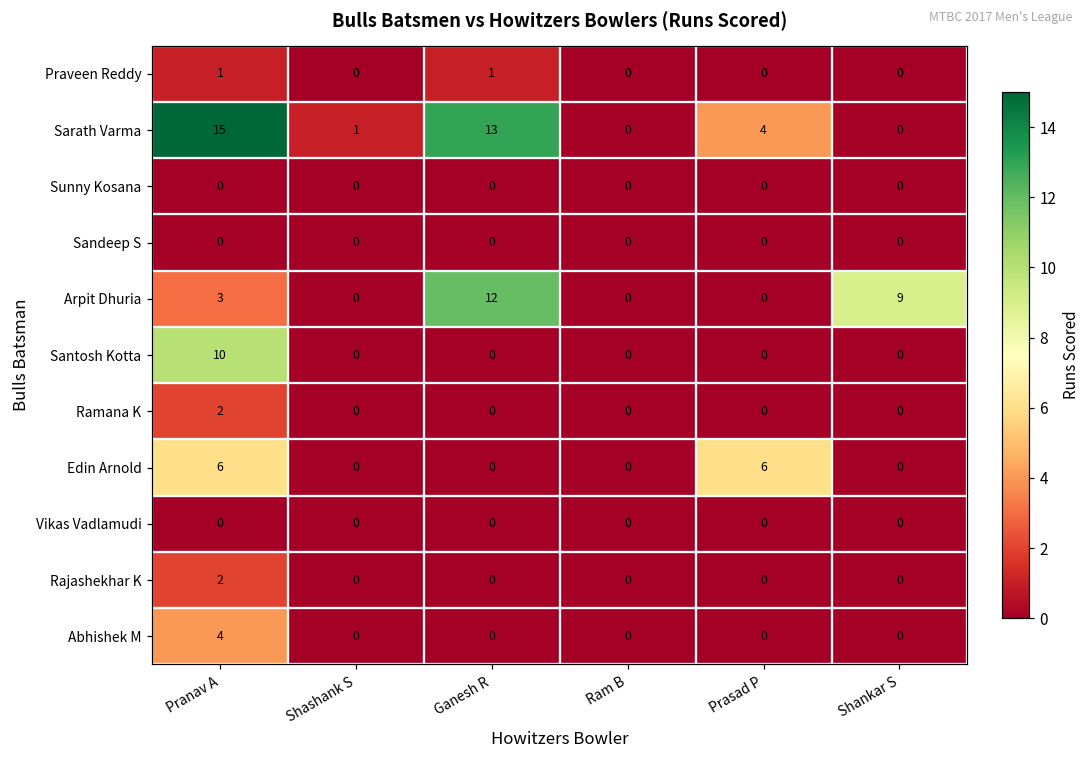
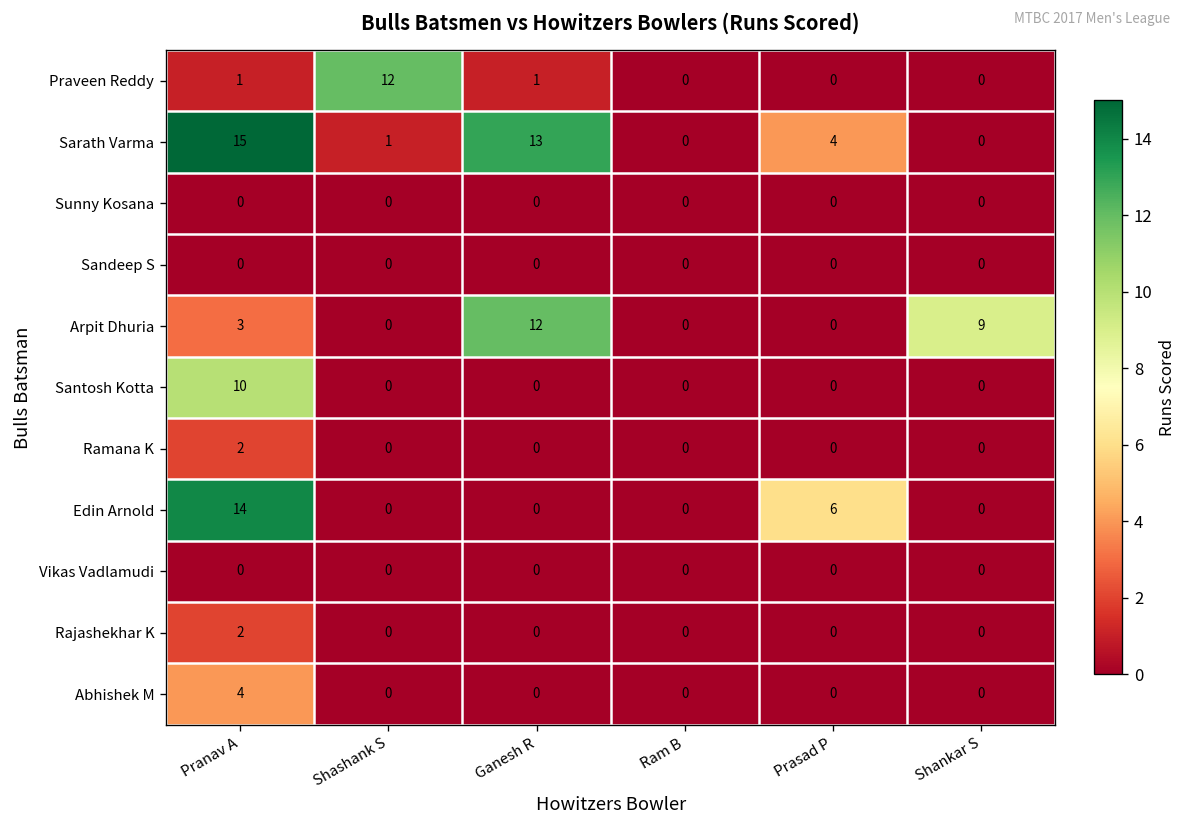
  {
    "Praveen Reddy": {
      "Pranav A": 1,
-     "Shashank S": 0,
+     "Shashank S": 12,
      "Ganesh R": 1,
      "Ram B": 0,
      "Prasad P": 0,
      "Shankar S": 0
    },
    "Sarath Varma": {
      "Pranav A": 15,
      "Shashank S": 1,
      "Ganesh R": 13,
      "Ram B": 0,
      "Prasad P": 4,
      "Shankar S": 0
    },
    "Sunny Kosana": {
      "Pranav A": 0,
      "Shashank S": 0,
      "Ganesh R": 0,
      "Ram B": 0,
      "Prasad P": 0,
      "Shankar S": 0
    },
    "Sandeep S": {
      "Pranav A": 0,
      "Shashank S": 0,
      "Ganesh R": 0,
      "Ram B": 0,
      "Prasad P": 0,
      "Shankar S": 0
    },
    "Arpit Dhuria": {
      "Pranav A": 3,
      "Shashank S": 0,
      "Ganesh R": 12,
      "Ram B": 0,
      "Prasad P": 0,
      "Shankar S": 9
    },
    "Santosh Kotta": {
      "Pranav A": 10,
      "Shashank S": 0,
      "Ganesh R": 0,
      "Ram B": 0,
      "Prasad P": 0,
      "Shankar S": 0
    },
    "Ramana K": {
      "Pranav A": 2,
      "Shashank S": 0,
      "Ganesh R": 0,
      "Ram B": 0,
      "Prasad P": 0,
      "Shankar S": 0
    },
    "Edin Arnold": {
-     "Pranav A": 6,
+     "Pranav A": 14,
      "Shashank S": 0,
      "Ganesh R": 0,
      "Ram B": 0,
      "Prasad P": 6,
      "Shankar S": 0
    },
    "Vikas Vadlamudi": {
      "Pranav A": 0,
      "Shashank S": 0,
      "Ganesh R": 0,
      "Ram B": 0,
      "Prasad P": 0,
      "Shankar S": 0
    },
    "Rajashekhar K": {
      "Pranav A": 2,
      "Shashank S": 0,
      "Ganesh R": 0,
      "Ram B": 0,
      "Prasad P": 0,
      "Shankar S": 0
    },
    "Abhishek M": {
      "Pranav A": 4,
      "Shashank S": 0,
      "Ganesh R": 0,
      "Ram B": 0,
      "Prasad P": 0,
      "Shankar S": 0
    }
  }
